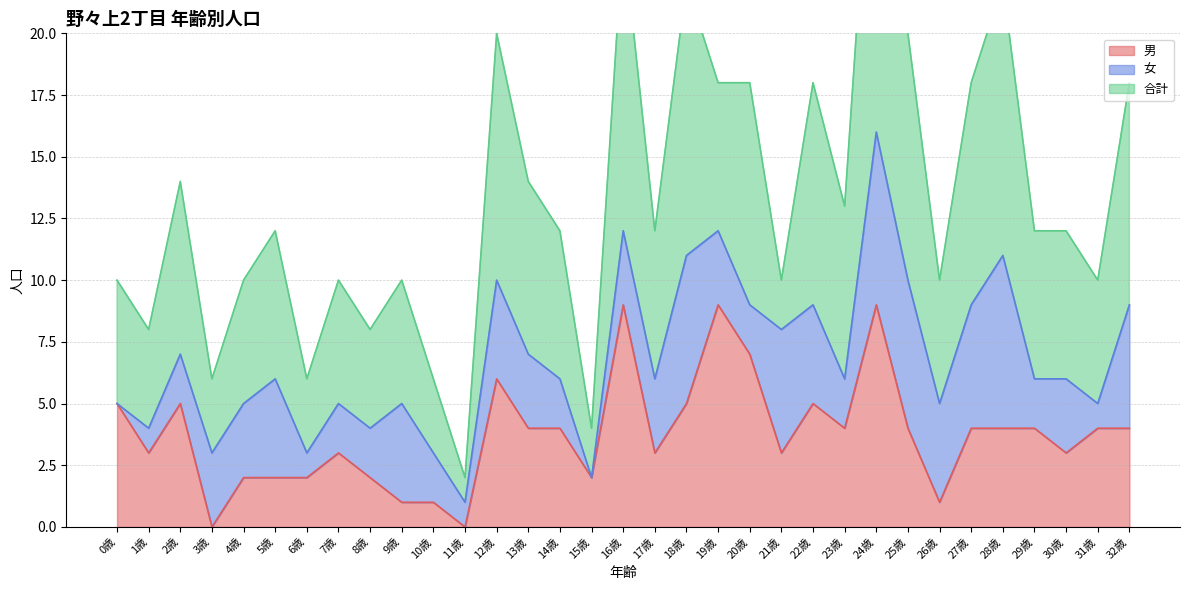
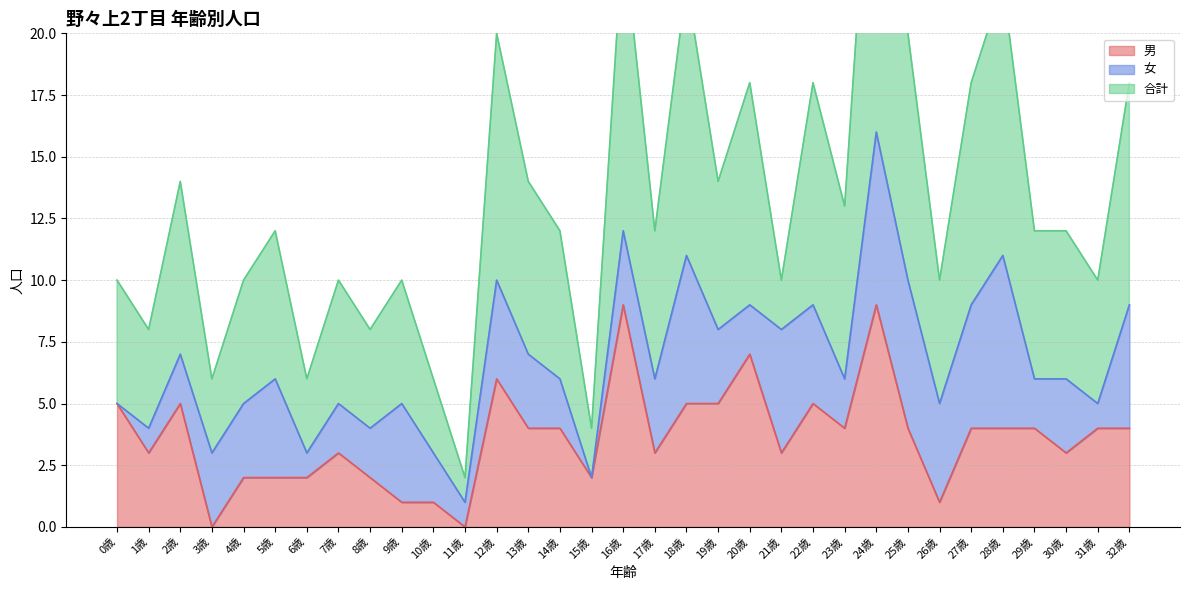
  {
    "男": {
      "1歳": 3,
      "2歳": 5,
      "3歳": 0,
      "4歳": 2,
      "5歳": 2,
      "6歳": 2,
      "7歳": 3,
      "8歳": 2,
      "9歳": 1,
      "10歳": 1,
      "11歳": 0,
      "12歳": 6,
      "13歳": 4,
      "14歳": 4,
      "16歳": 9,
      "17歳": 3,
      "18歳": 5,
-     "19歳": 9,
+     "19歳": 5,
      "20歳": 7,
      "21歳": 3,
      "22歳": 5,
      "23歳": 4,
      "24歳": 9,
      "25歳": 4,
      "26歳": 1,
      "27歳": 4,
      "28歳": 4,
      "29歳": 4,
      "30歳": 3,
      "31歳": 4,
      "32歳": 4
    },
    "女": {
      "1歳": 1,
      "2歳": 2,
      "3歳": 3,
      "4歳": 3,
      "5歳": 4,
      "6歳": 1,
      "7歳": 2,
      "8歳": 2,
      "9歳": 4,
      "10歳": 2,
      "11歳": 1,
      "12歳": 4,
      "13歳": 3,
      "14歳": 2,
      "16歳": 3,
      "17歳": 3,
      "18歳": 6,
      "19歳": 3,
      "20歳": 2,
      "21歳": 5,
      "22歳": 4,
      "23歳": 2,
      "24歳": 7,
      "25歳": 6,
      "26歳": 4,
      "27歳": 5,
      "28歳": 7,
      "29歳": 2,
      "30歳": 3,
      "31歳": 1,
      "32歳": 5
    },
    "合計": {
      "0歳": 5,
      "1歳": 4,
      "2歳": 7,
      "3歳": 3,
      "4歳": 5,
      "5歳": 6,
      "6歳": 3,
      "7歳": 5,
      "8歳": 4,
      "9歳": 5,
      "10歳": 3,
      "11歳": 1,
      "12歳": 10,
      "13歳": 7,
      "14歳": 6,
      "15歳": 2,
      "17歳": 6,
      "19歳": 6,
      "20歳": 9,
      "21歳": 2,
      "22歳": 9,
      "23歳": 7,
      "25歳": 10,
      "26歳": 5,
      "27歳": 9,
      "29歳": 6,
      "30歳": 6,
      "31歳": 5
    }
  }
